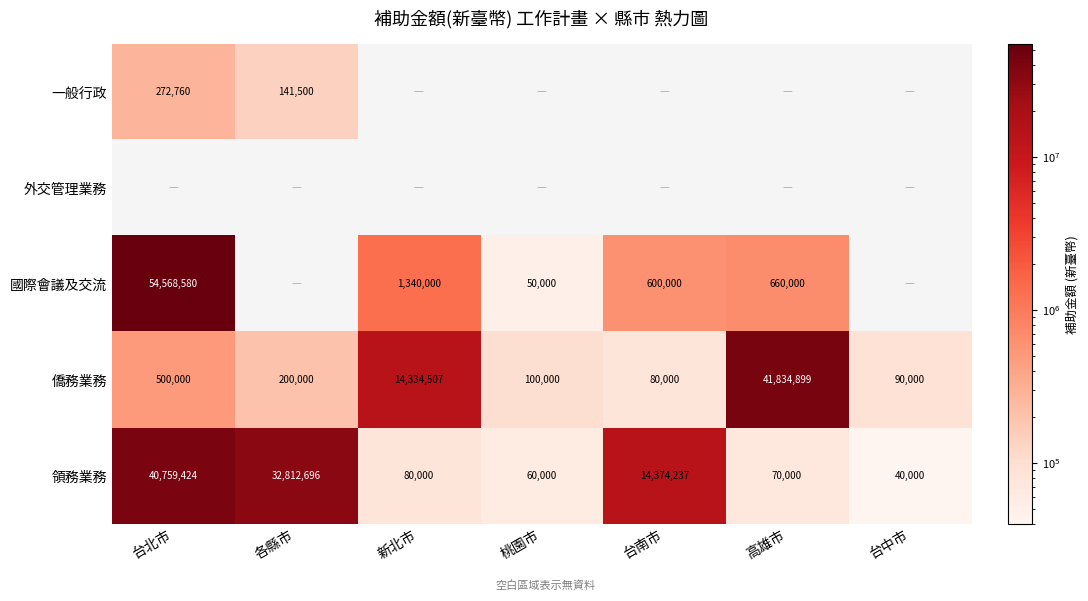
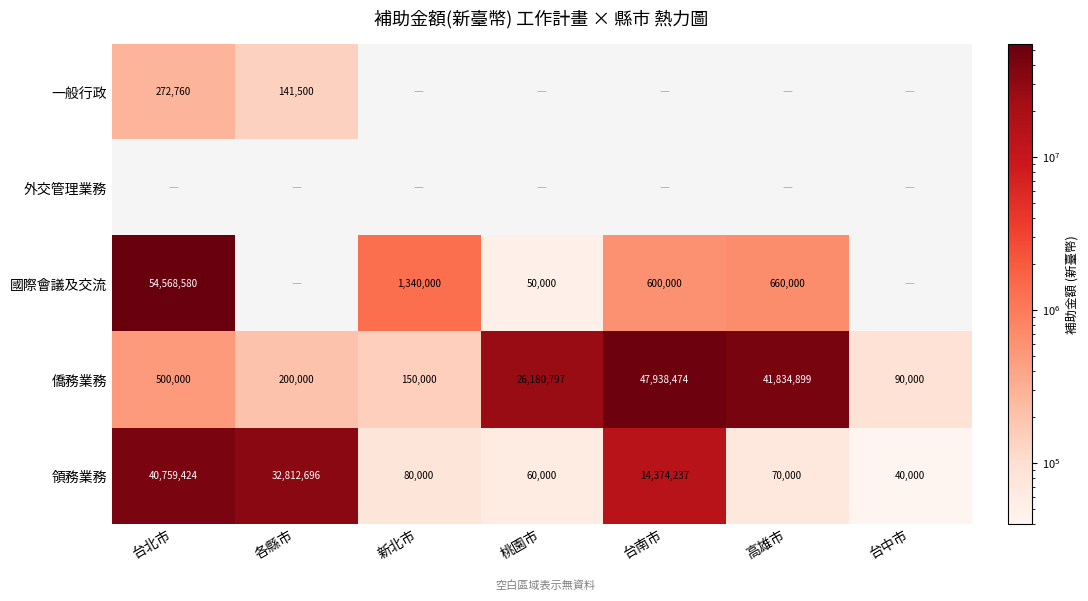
  {
    "一般行政": {
      "台北市": "272,760",
      "各縣市": "141,500"
    },
    "國際會議及交流": {
      "台北市": "54,568,580",
      "新北市": "1,340,000",
      "桃園市": "50,000",
      "台南市": "600,000",
      "高雄市": "660,000"
    },
    "僑務業務": {
      "台北市": "500,000",
      "各縣市": "200,000",
-     "新北市": "14,334,507",
-     "桃園市": "100,000",
-     "台南市": "80,000",
+     "新北市": "150,000",
+     "桃園市": "26,180,797",
+     "台南市": "47,938,474",
      "高雄市": "41,834,899",
      "台中市": "90,000"
    },
    "領務業務": {
      "台北市": "40,759,424",
      "各縣市": "32,812,696",
      "新北市": "80,000",
      "桃園市": "60,000",
      "台南市": "14,374,237",
      "高雄市": "70,000",
      "台中市": "40,000"
    }
  }
